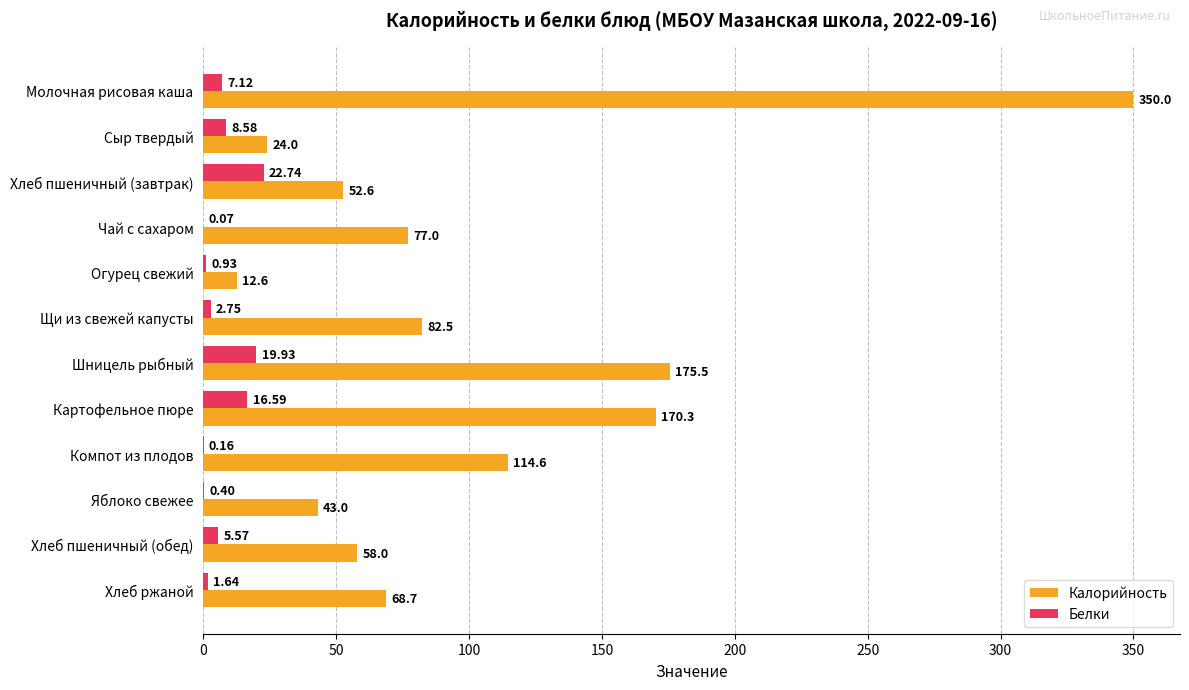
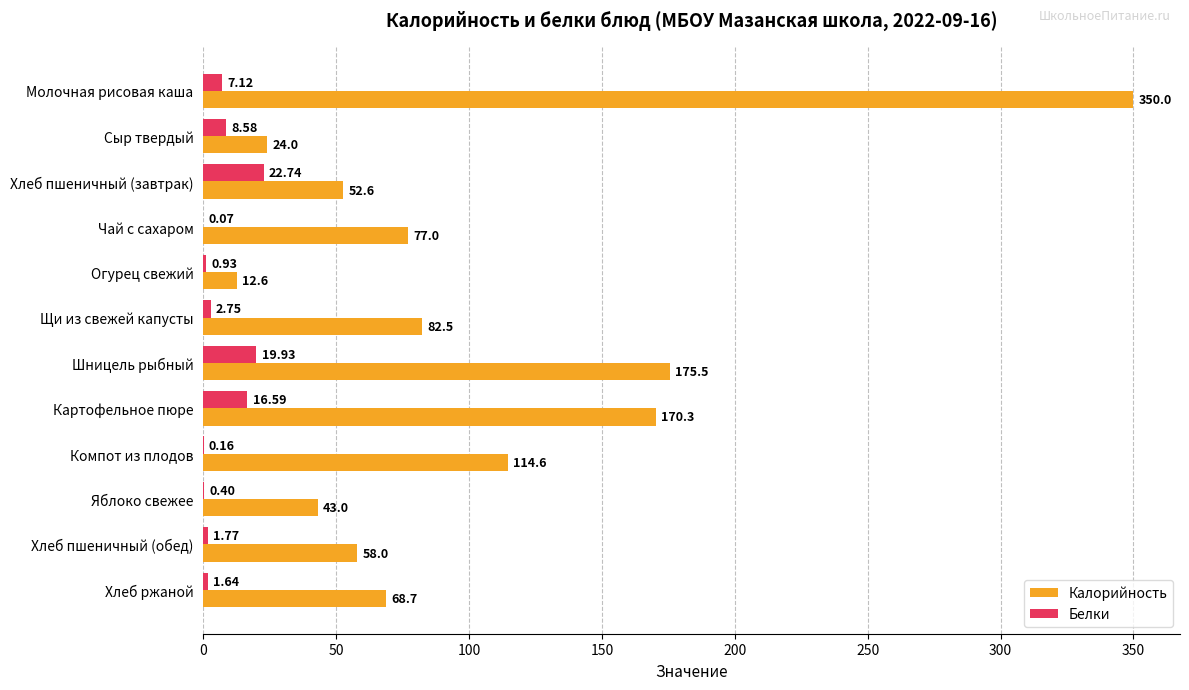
  {
    "Калорийность": {
      "Молочная рисовая каша": 350.0,
      "Сыр твердый": 24.0,
      "Хлеб пшеничный (завтрак)": 52.6,
      "Чай с сахаром": 77.0,
      "Огурец свежий": 12.6,
      "Щи из свежей капусты": 82.5,
      "Шницель рыбный": 175.5,
      "Картофельное пюре": 170.3,
      "Компот из плодов": 114.6,
      "Яблоко свежее": 43.0,
      "Хлеб пшеничный (обед)": 58.0,
      "Хлеб ржаной": 68.7
    },
    "Белки": {
      "Молочная рисовая каша": 7.12,
      "Сыр твердый": 8.58,
      "Хлеб пшеничный (завтрак)": 22.74,
      "Чай с сахаром": 0.07,
      "Огурец свежий": 0.93,
      "Щи из свежей капусты": 2.75,
      "Шницель рыбный": 19.93,
      "Картофельное пюре": 16.59,
      "Компот из плодов": 0.16,
      "Яблоко свежее": 0.40,
-     "Хлеб пшеничный (обед)": 5.57,
+     "Хлеб пшеничный (обед)": 1.77,
      "Хлеб ржаной": 1.64
    }
  }
